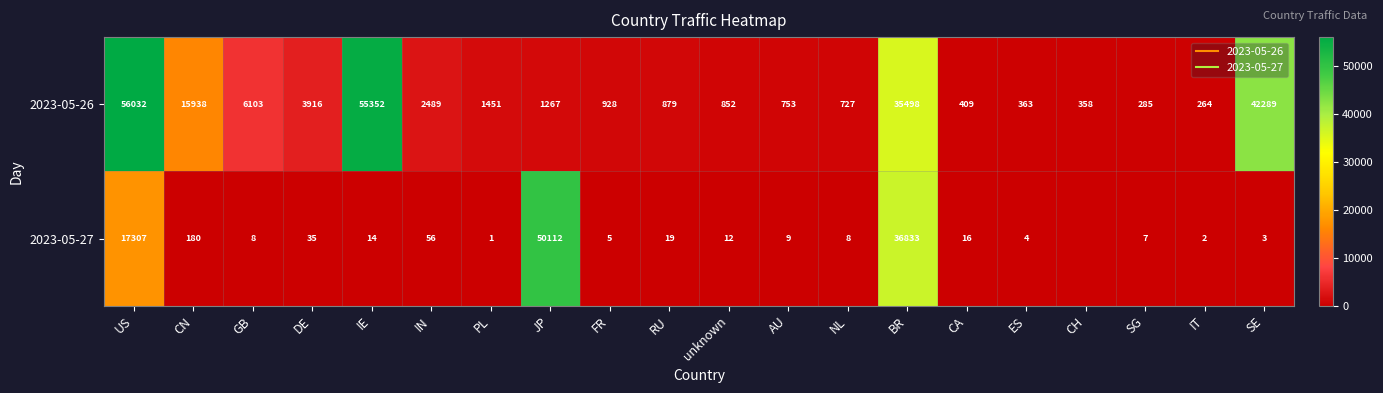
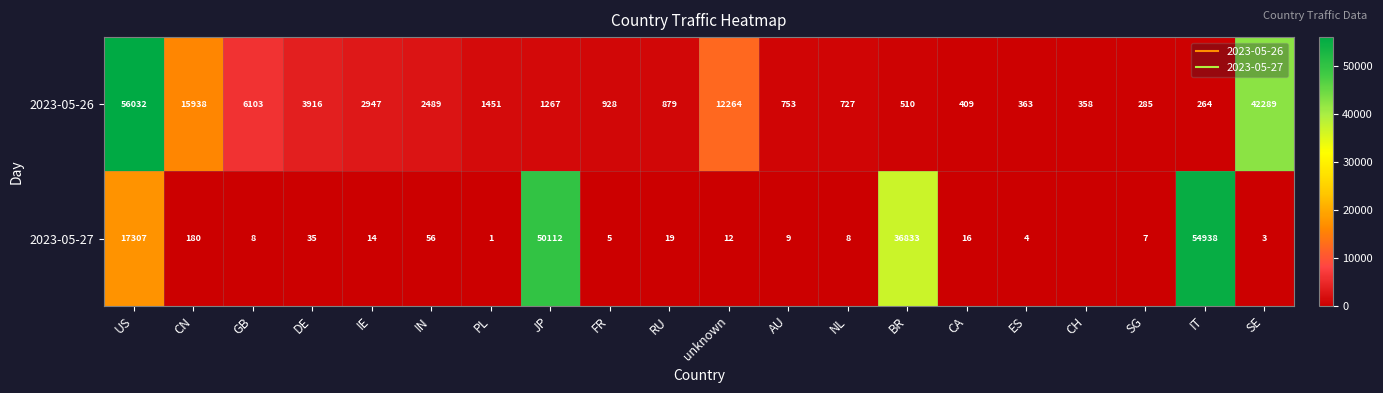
  {
    "2023-05-26": {
      "US": 56032,
      "CN": 15938,
      "GB": 6103,
      "DE": 3916,
-     "IE": 55352,
+     "IE": 2947,
      "IN": 2489,
      "PL": 1451,
      "JP": 1267,
      "FR": 928,
      "RU": 879,
-     "unknown": 852,
+     "unknown": 12264,
      "AU": 753,
      "NL": 727,
-     "BR": 35498,
+     "BR": 510,
      "CA": 409,
      "ES": 363,
      "CH": 358,
      "SG": 285,
      "IT": 264,
      "SE": 42289
    },
    "2023-05-27": {
      "US": 17307,
      "CN": 180,
      "GB": 8,
      "DE": 35,
      "IE": 14,
      "IN": 56,
      "PL": 1,
      "JP": 50112,
      "FR": 5,
      "RU": 19,
      "unknown": 12,
      "AU": 9,
      "NL": 8,
      "BR": 36833,
      "CA": 16,
      "ES": 4,
      "SG": 7,
-     "IT": 2,
+     "IT": 54938,
      "SE": 3
    }
  }
